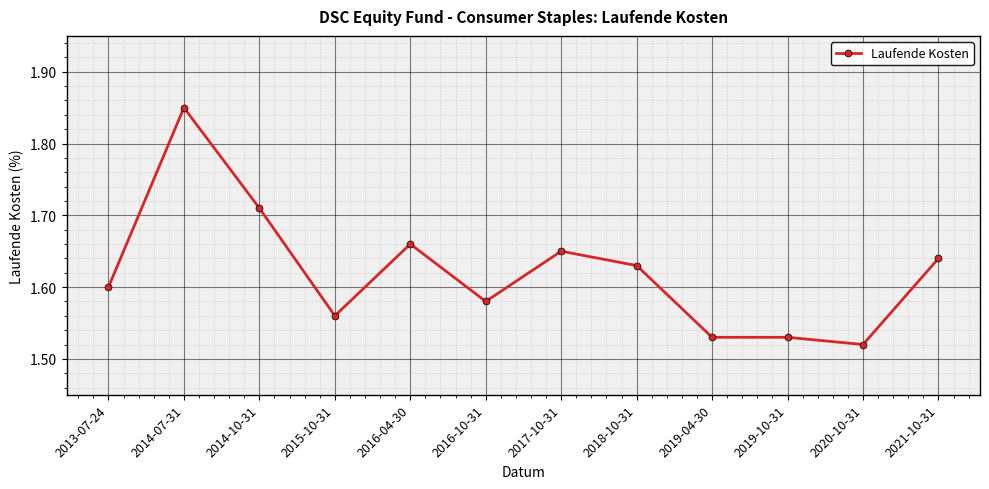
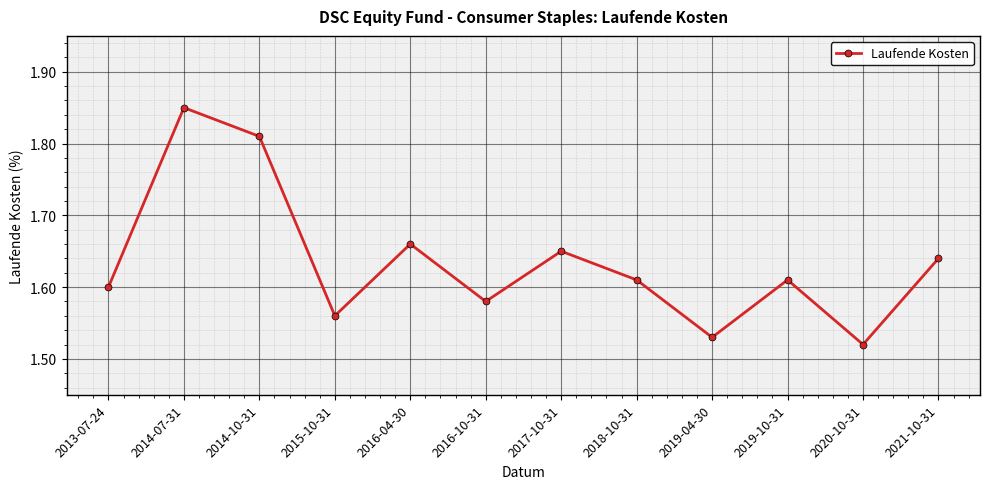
  {
    "2013-07-24": 1.60,
    "2014-07-31": 1.85,
-   "2014-10-31": 1.71,
+   "2014-10-31": 1.81,
    "2015-10-31": 1.56,
    "2016-04-30": 1.66,
    "2016-10-31": 1.58,
    "2017-10-31": 1.65,
-   "2018-10-31": 1.63,
+   "2018-10-31": 1.61,
    "2019-04-30": 1.53,
-   "2019-10-31": 1.53,
+   "2019-10-31": 1.61,
    "2020-10-31": 1.52,
    "2021-10-31": 1.64
  }
